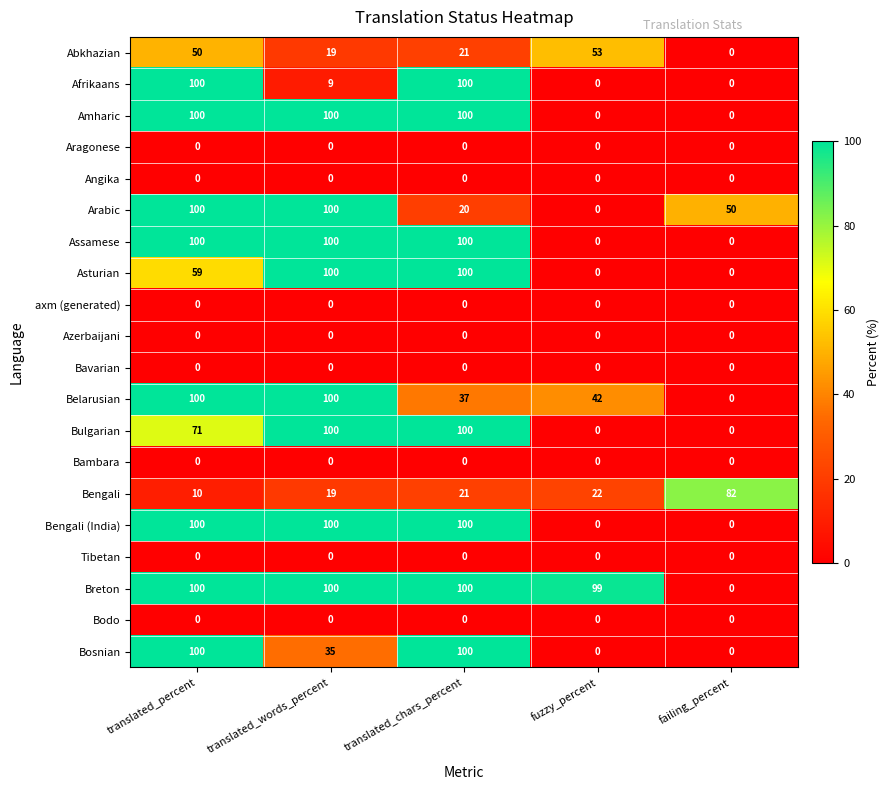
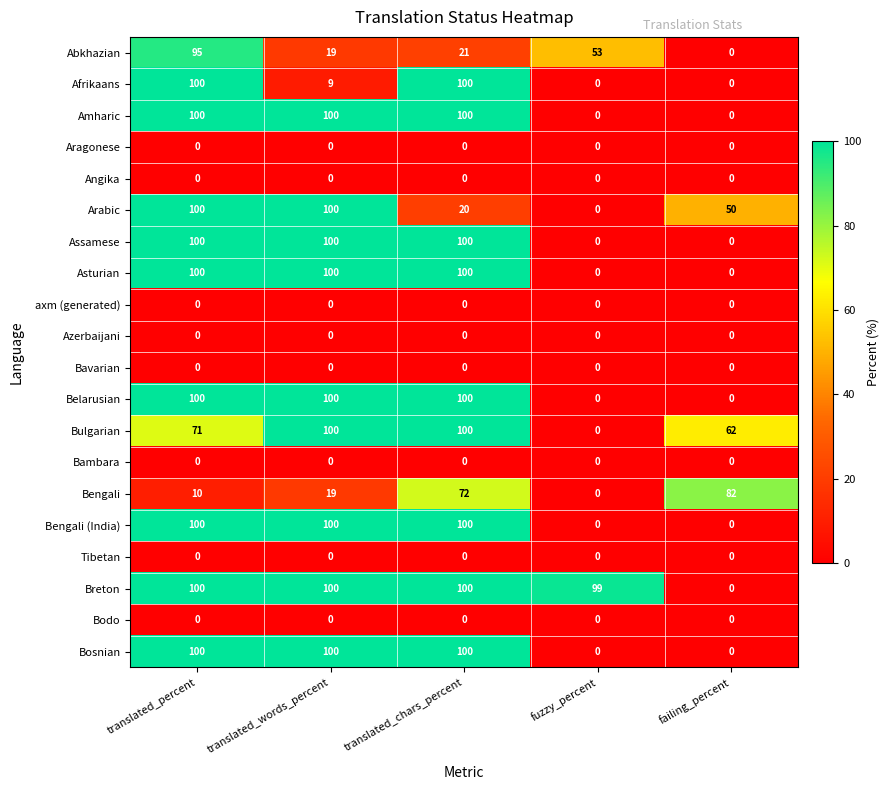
  {
    "Abkhazian": {
-     "translated_percent": 50,
+     "translated_percent": 95,
      "translated_words_percent": 19,
      "translated_chars_percent": 21,
      "fuzzy_percent": 53,
      "failing_percent": 0
    },
    "Afrikaans": {
      "translated_percent": 100,
      "translated_words_percent": 9,
      "translated_chars_percent": 100,
      "fuzzy_percent": 0,
      "failing_percent": 0
    },
    "Amharic": {
      "translated_percent": 100,
      "translated_words_percent": 100,
      "translated_chars_percent": 100,
      "fuzzy_percent": 0,
      "failing_percent": 0
    },
    "Aragonese": {
      "translated_percent": 0,
      "translated_words_percent": 0,
      "translated_chars_percent": 0,
      "fuzzy_percent": 0,
      "failing_percent": 0
    },
    "Angika": {
      "translated_percent": 0,
      "translated_words_percent": 0,
      "translated_chars_percent": 0,
      "fuzzy_percent": 0,
      "failing_percent": 0
    },
    "Arabic": {
      "translated_percent": 100,
      "translated_words_percent": 100,
      "translated_chars_percent": 20,
      "fuzzy_percent": 0,
      "failing_percent": 50
    },
    "Assamese": {
      "translated_percent": 100,
      "translated_words_percent": 100,
      "translated_chars_percent": 100,
      "fuzzy_percent": 0,
      "failing_percent": 0
    },
    "Asturian": {
-     "translated_percent": 59,
+     "translated_percent": 100,
      "translated_words_percent": 100,
      "translated_chars_percent": 100,
      "fuzzy_percent": 0,
      "failing_percent": 0
    },
    "axm (generated)": {
      "translated_percent": 0,
      "translated_words_percent": 0,
      "translated_chars_percent": 0,
      "fuzzy_percent": 0,
      "failing_percent": 0
    },
    "Azerbaijani": {
      "translated_percent": 0,
      "translated_words_percent": 0,
      "translated_chars_percent": 0,
      "fuzzy_percent": 0,
      "failing_percent": 0
    },
    "Bavarian": {
      "translated_percent": 0,
      "translated_words_percent": 0,
      "translated_chars_percent": 0,
      "fuzzy_percent": 0,
      "failing_percent": 0
    },
    "Belarusian": {
      "translated_percent": 100,
      "translated_words_percent": 100,
-     "translated_chars_percent": 37,
-     "fuzzy_percent": 42,
+     "translated_chars_percent": 100,
+     "fuzzy_percent": 0,
      "failing_percent": 0
    },
    "Bulgarian": {
      "translated_percent": 71,
      "translated_words_percent": 100,
      "translated_chars_percent": 100,
      "fuzzy_percent": 0,
-     "failing_percent": 0
+     "failing_percent": 62
    },
    "Bambara": {
      "translated_percent": 0,
      "translated_words_percent": 0,
      "translated_chars_percent": 0,
      "fuzzy_percent": 0,
      "failing_percent": 0
    },
    "Bengali": {
      "translated_percent": 10,
      "translated_words_percent": 19,
-     "translated_chars_percent": 21,
-     "fuzzy_percent": 22,
+     "translated_chars_percent": 72,
+     "fuzzy_percent": 0,
      "failing_percent": 82
    },
    "Bengali (India)": {
      "translated_percent": 100,
      "translated_words_percent": 100,
      "translated_chars_percent": 100,
      "fuzzy_percent": 0,
      "failing_percent": 0
    },
    "Tibetan": {
      "translated_percent": 0,
      "translated_words_percent": 0,
      "translated_chars_percent": 0,
      "fuzzy_percent": 0,
      "failing_percent": 0
    },
    "Breton": {
      "translated_percent": 100,
      "translated_words_percent": 100,
      "translated_chars_percent": 100,
      "fuzzy_percent": 99,
      "failing_percent": 0
    },
    "Bodo": {
      "translated_percent": 0,
      "translated_words_percent": 0,
      "translated_chars_percent": 0,
      "fuzzy_percent": 0,
      "failing_percent": 0
    },
    "Bosnian": {
      "translated_percent": 100,
-     "translated_words_percent": 35,
+     "translated_words_percent": 100,
      "translated_chars_percent": 100,
      "fuzzy_percent": 0,
      "failing_percent": 0
    }
  }
